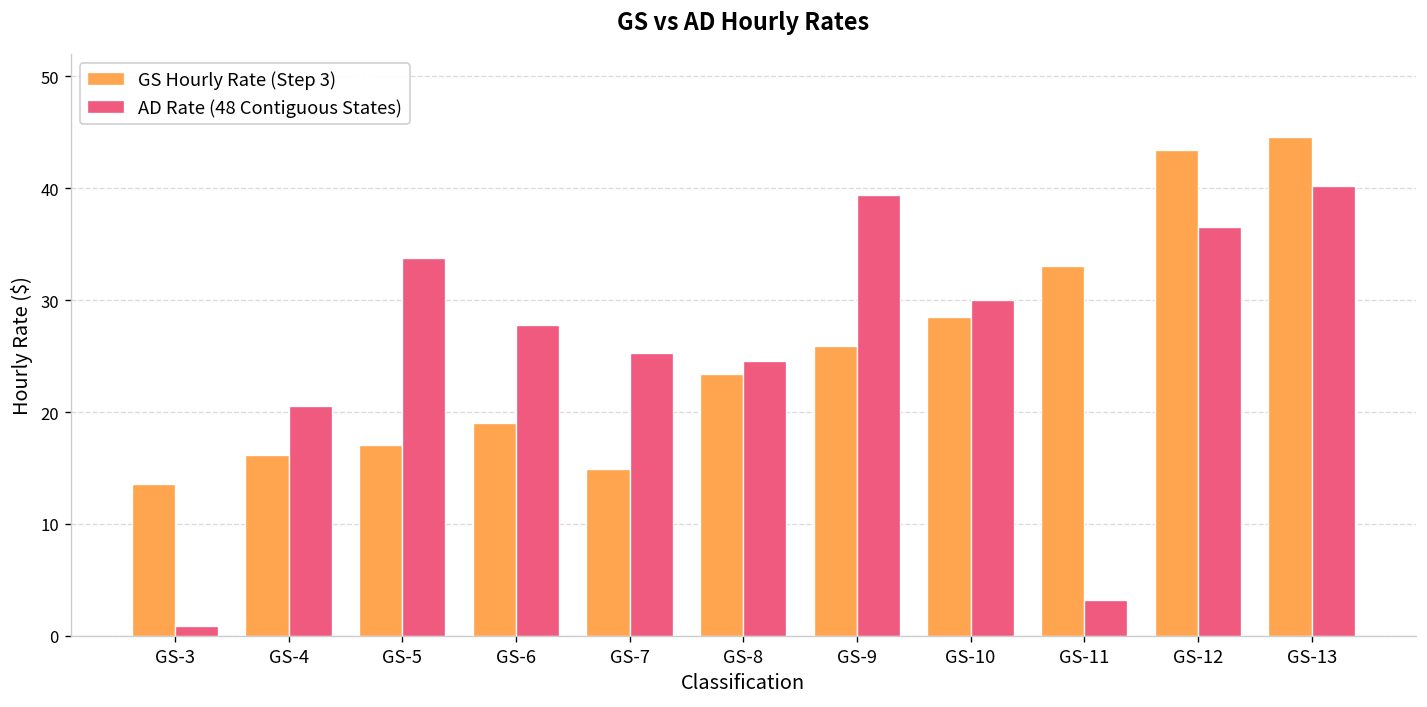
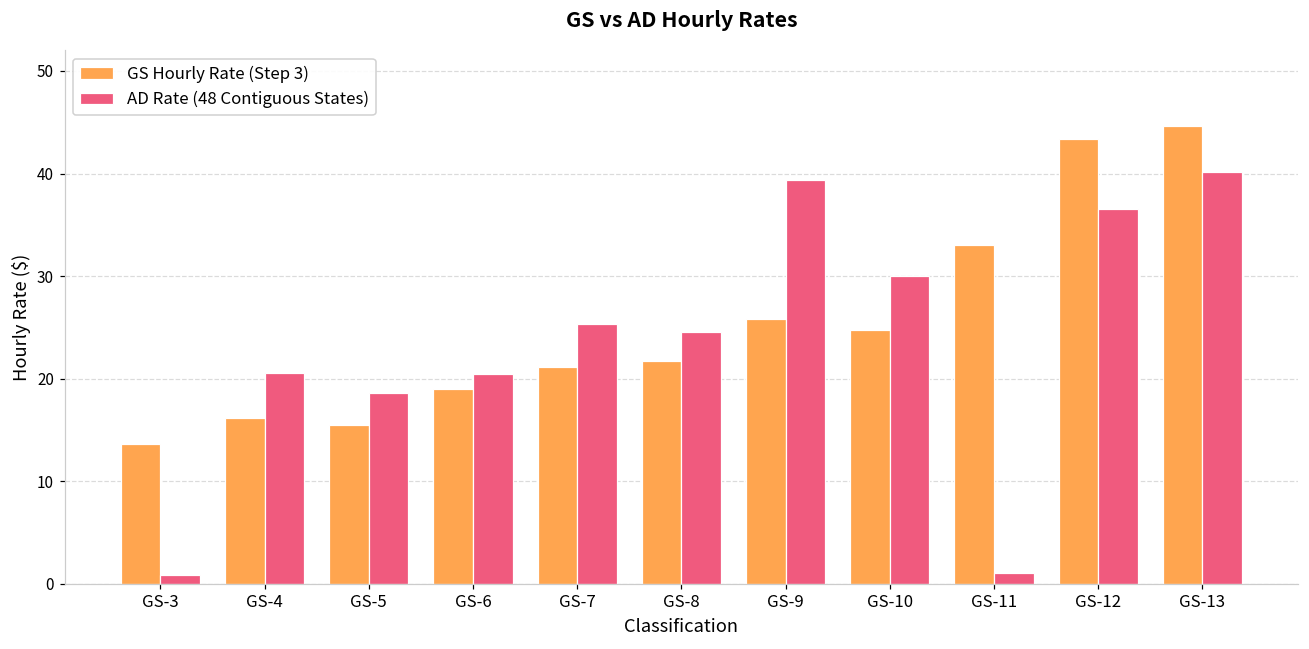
  {
    "GS Hourly Rate (Step 3)": {
      "GS-3": 14,
      "GS-4": 16,
-     "GS-5": 17,
+     "GS-5": 16,
      "GS-6": 19,
-     "GS-7": 15,
-     "GS-8": 23,
+     "GS-7": 21,
+     "GS-8": 22,
      "GS-9": 26,
-     "GS-10": 28,
+     "GS-10": 25,
      "GS-11": 33,
      "GS-12": 43,
      "GS-13": 45
    },
    "AD Rate (48 Contiguous States)": {
      "GS-3": 1,
      "GS-4": 21,
-     "GS-5": 34,
-     "GS-6": 28,
+     "GS-5": 19,
+     "GS-6": 20,
      "GS-7": 25,
      "GS-8": 25,
      "GS-9": 39,
      "GS-10": 30,
-     "GS-11": 3,
+     "GS-11": 1,
      "GS-12": 37,
      "GS-13": 40
    }
  }
